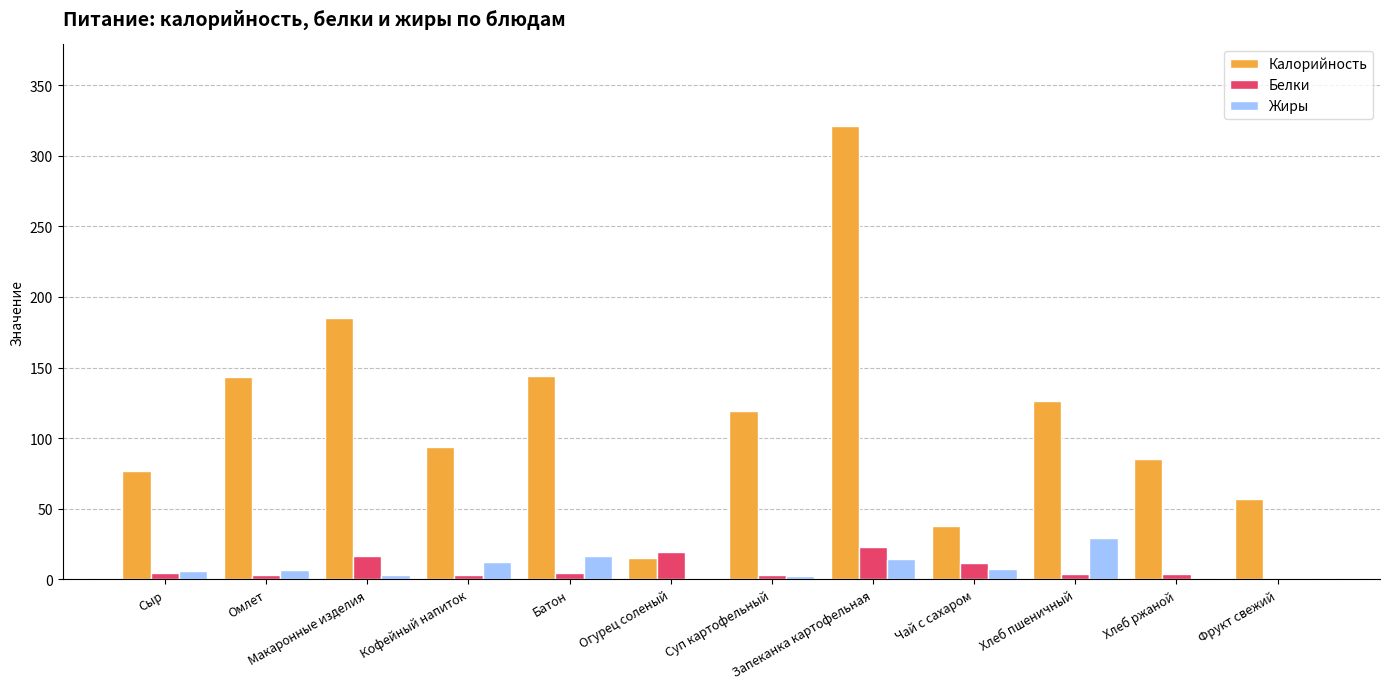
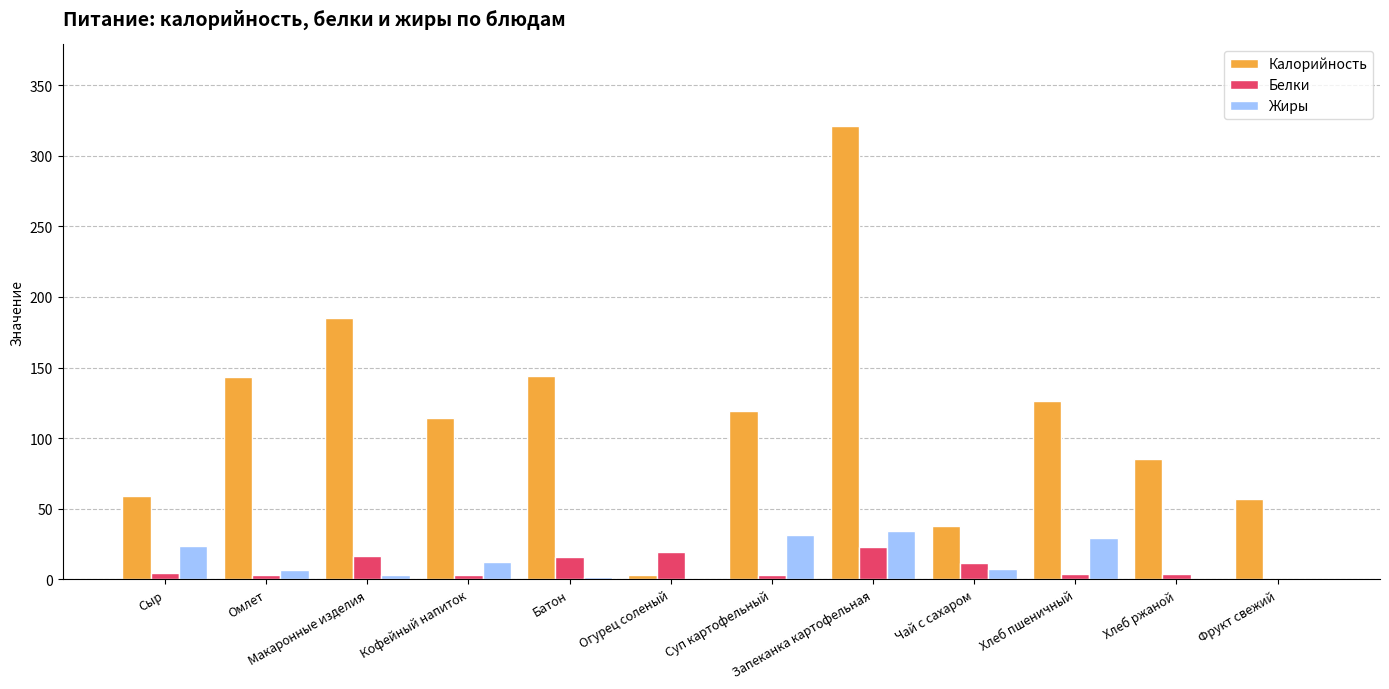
  {
    "Калорийность": {
-     "Сыр": 77,
+     "Сыр": 59,
      "Омлет": 143,
      "Макаронные изделия": 185,
-     "Кофейный напиток": 94,
+     "Кофейный напиток": 114,
      "Батон": 144,
-     "Огурец соленый": 15,
+     "Огурец соленый": 3,
      "Суп картофельный": 119,
      "Запеканка картофельная": 321,
      "Чай с сахаром": 38,
      "Хлеб пшеничный": 126,
      "Хлеб ржаной": 85,
      "Фрукт свежий": 57
    },
    "Белки": {
      "Сыр": 5,
      "Омлет": 3,
      "Макаронные изделия": 16,
      "Кофейный напиток": 3,
-     "Батон": 5,
+     "Батон": 16,
      "Огурец соленый": 19,
      "Суп картофельный": 3,
      "Запеканка картофельная": 23,
      "Чай с сахаром": 11,
      "Хлеб пшеничный": 4,
      "Хлеб ржаной": 4
    },
    "Жиры": {
-     "Сыр": 6,
+     "Сыр": 24,
      "Омлет": 7,
      "Макаронные изделия": 3,
      "Кофейный напиток": 12,
-     "Батон": 17,
-     "Суп картофельный": 3,
-     "Запеканка картофельная": 14,
+     "Батон": 2,
+     "Суп картофельный": 32,
+     "Запеканка картофельная": 34,
      "Чай с сахаром": 8,
      "Хлеб пшеничный": 29,
      "Хлеб ржаной": 0,
      "Фрукт свежий": 0
    }
  }
